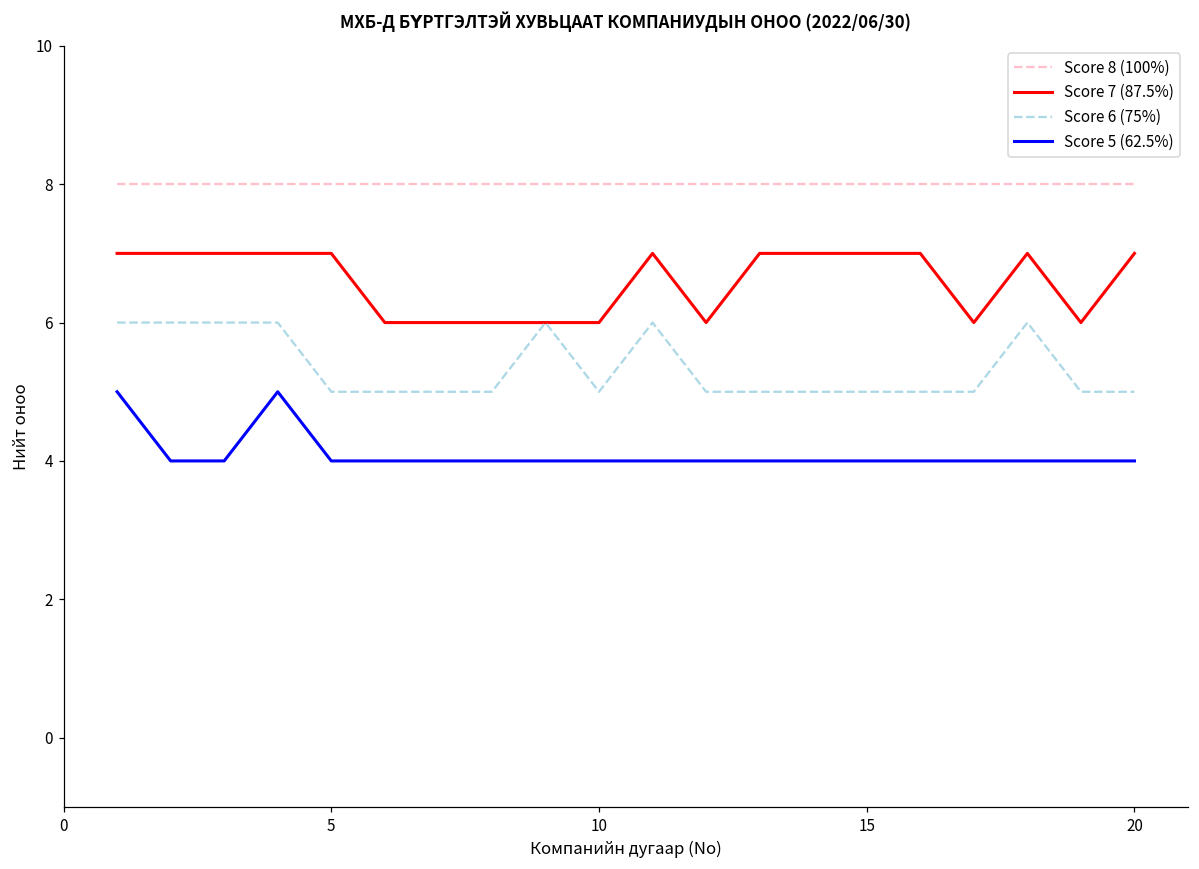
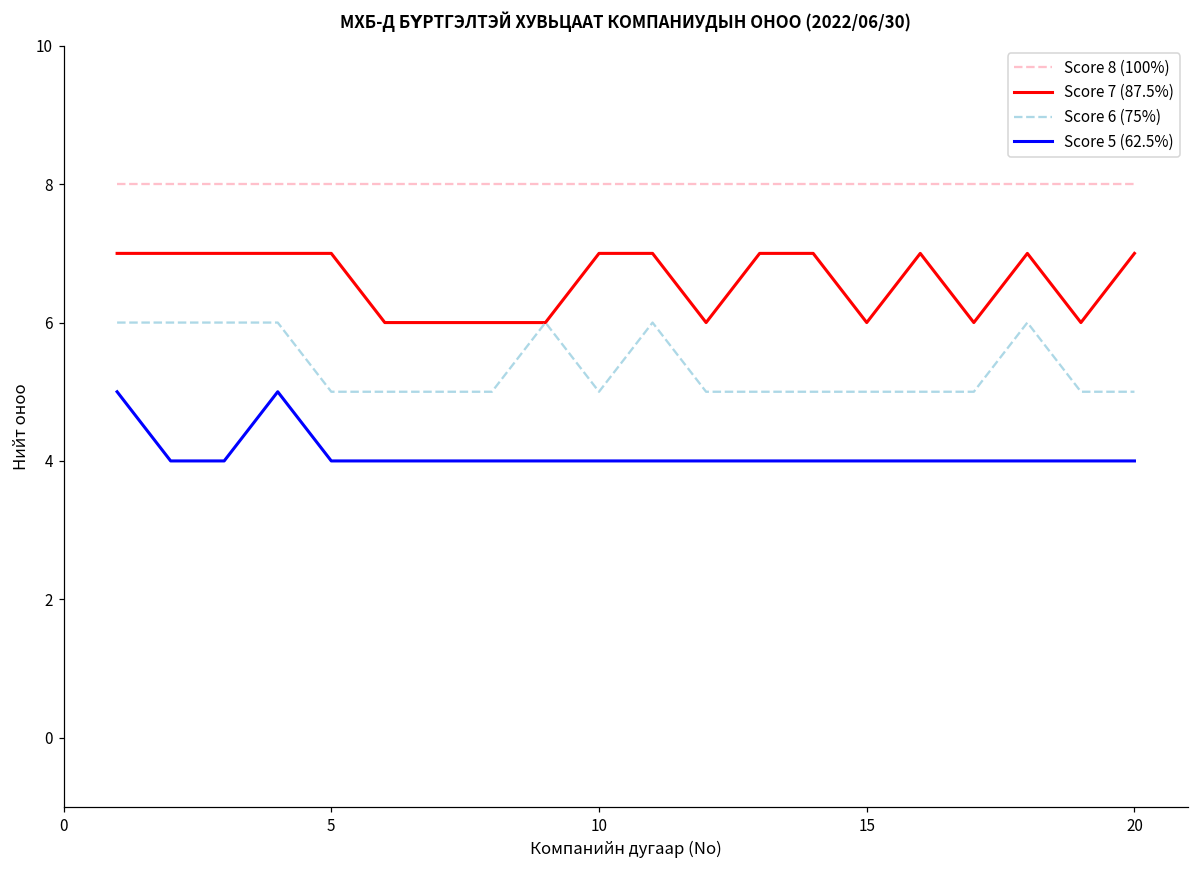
  {
    "Score 8 (100%)": {
      "5": 8,
      "10": 8,
      "15": 8,
      "20": 8
    },
    "Score 7 (87.5%)": {
      "5": 7,
-     "10": 6,
-     "15": 7,
+     "10": 7,
+     "15": 6,
      "20": 7
    },
    "Score 6 (75%)": {
      "5": 5,
      "10": 5,
      "15": 5,
      "20": 5
    },
    "Score 5 (62.5%)": {
      "5": 4,
      "10": 4,
      "15": 4,
      "20": 4
    }
  }
